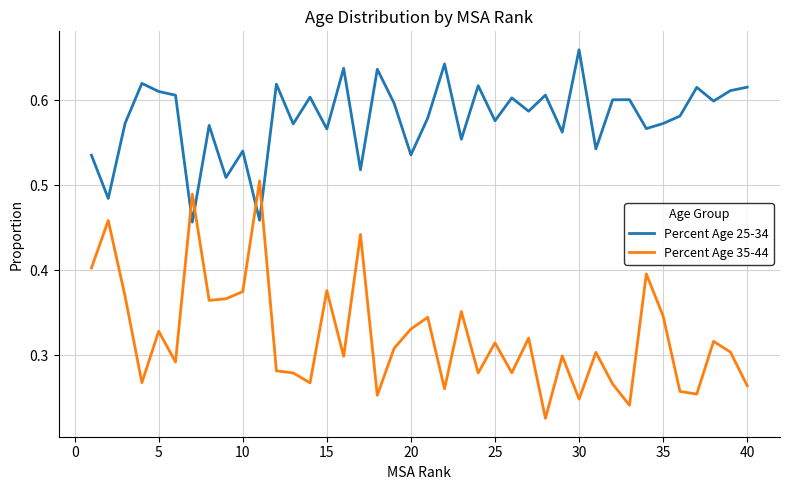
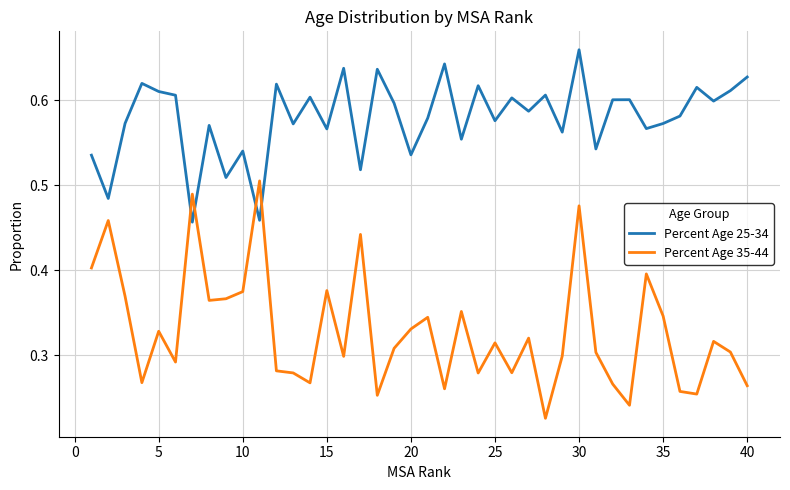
  {
    "Percent Age 25-34": {
      "5": 0.61,
      "10": 0.54,
      "15": 0.57,
      "20": 0.54,
      "25": 0.58,
      "30": 0.66,
      "35": 0.57,
-     "40": 0.62
+     "40": 0.63
    },
    "Percent Age 35-44": {
      "5": 0.33,
      "10": 0.37,
      "15": 0.38,
      "20": 0.33,
      "25": 0.31,
-     "30": 0.25,
+     "30": 0.48,
      "35": 0.35,
      "40": 0.26
    }
  }
